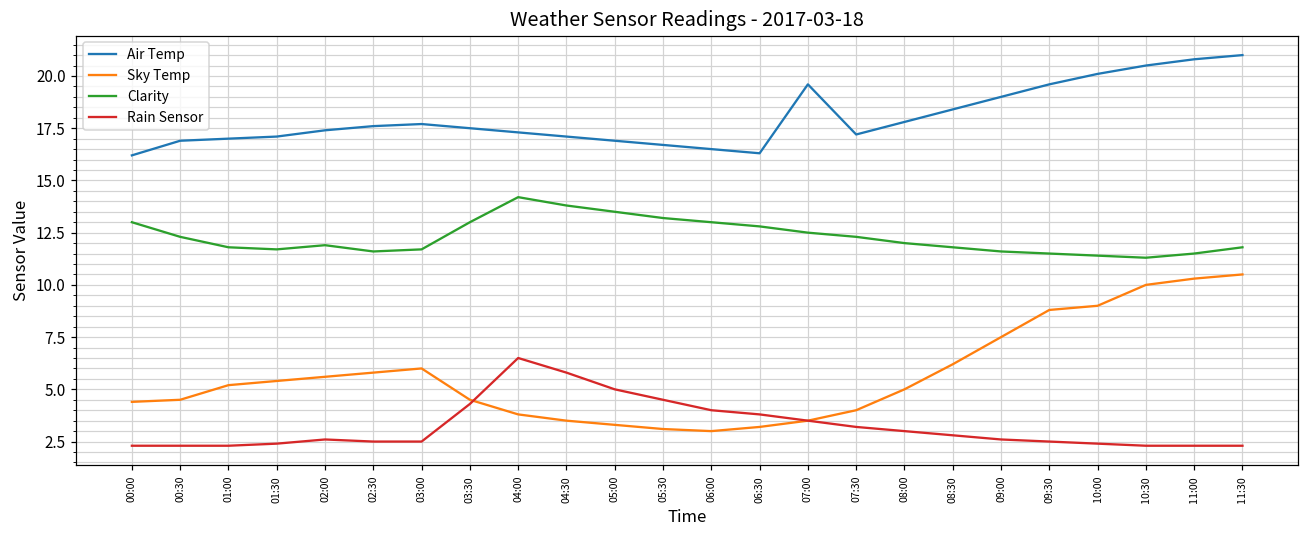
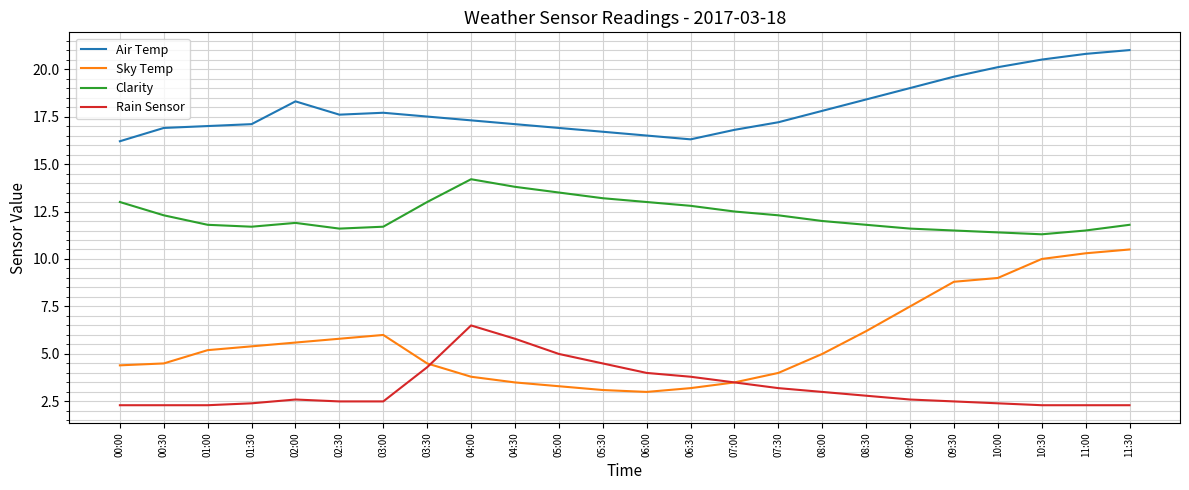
  {
    "Air Temp": {
      "00:00": 16.2,
      "00:30": 16.9,
      "01:00": 17.0,
      "01:30": 17.1,
-     "02:00": 17.4,
+     "02:00": 18.3,
      "02:30": 17.6,
      "03:00": 17.7,
      "03:30": 17.5,
      "04:00": 17.3,
      "04:30": 17.1,
      "05:00": 16.9,
      "05:30": 16.7,
      "06:00": 16.5,
      "06:30": 16.3,
-     "07:00": 19.6,
+     "07:00": 16.8,
      "07:30": 17.2,
      "08:00": 17.8,
      "08:30": 18.4,
      "09:00": 19.0,
      "09:30": 19.6,
      "10:00": 20.1,
      "10:30": 20.5,
      "11:00": 20.8,
      "11:30": 21.0
    },
    "Sky Temp": {
      "00:00": 4.4,
      "00:30": 4.5,
      "01:00": 5.2,
      "01:30": 5.4,
      "02:00": 5.6,
      "02:30": 5.8,
      "03:00": 6.0,
      "03:30": 4.5,
      "04:00": 3.8,
      "04:30": 3.5,
      "05:00": 3.3,
      "05:30": 3.1,
      "06:00": 3.0,
      "06:30": 3.2,
      "07:30": 4.0,
      "08:00": 5.0,
      "08:30": 6.2,
      "09:00": 7.5,
      "09:30": 8.8,
      "10:00": 9.0,
      "10:30": 10.0,
      "11:00": 10.3,
      "11:30": 10.5
    },
    "Clarity": {
      "00:00": 13.0,
      "00:30": 12.3,
      "01:00": 11.8,
      "01:30": 11.7,
      "02:00": 11.9,
      "02:30": 11.6,
      "03:00": 11.7,
      "03:30": 13.0,
      "04:00": 14.2,
      "04:30": 13.8,
      "05:00": 13.5,
      "05:30": 13.2,
      "06:00": 13.0,
      "06:30": 12.8,
      "07:00": 12.5,
      "07:30": 12.3,
      "08:00": 12.0,
      "08:30": 11.8,
      "09:00": 11.6,
      "09:30": 11.5,
      "10:00": 11.4,
      "10:30": 11.3,
      "11:00": 11.5,
      "11:30": 11.8
    },
    "Rain Sensor": {
      "00:00": 2.3,
      "00:30": 2.3,
      "01:00": 2.3,
      "01:30": 2.4,
      "02:00": 2.6,
      "02:30": 2.5,
      "03:00": 2.5,
      "03:30": 4.3,
      "04:00": 6.5,
      "04:30": 5.8,
      "05:00": 5.0,
      "05:30": 4.5,
      "06:00": 4.0,
      "06:30": 3.8,
      "07:30": 3.2,
      "08:00": 3.0,
      "08:30": 2.8,
      "09:00": 2.6,
      "09:30": 2.5,
      "10:00": 2.4,
      "10:30": 2.3,
      "11:00": 2.3,
      "11:30": 2.3
    }
  }
